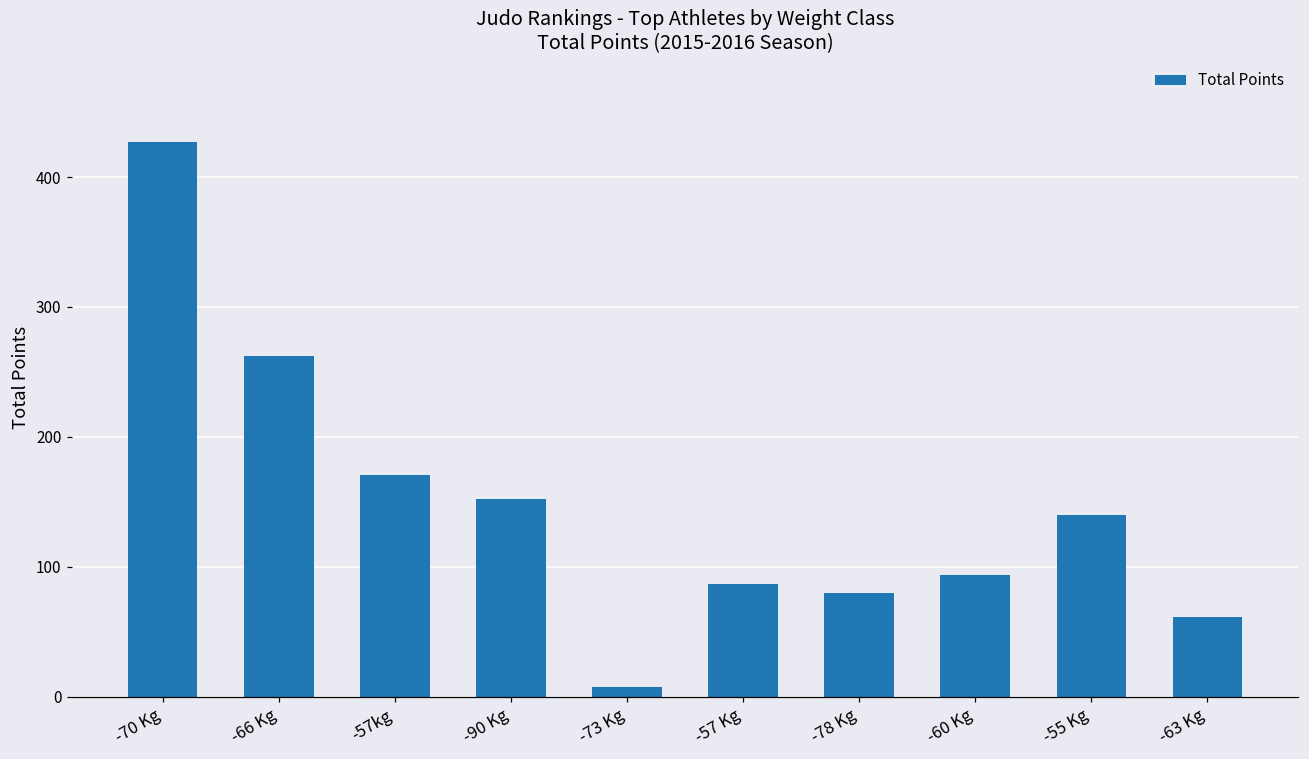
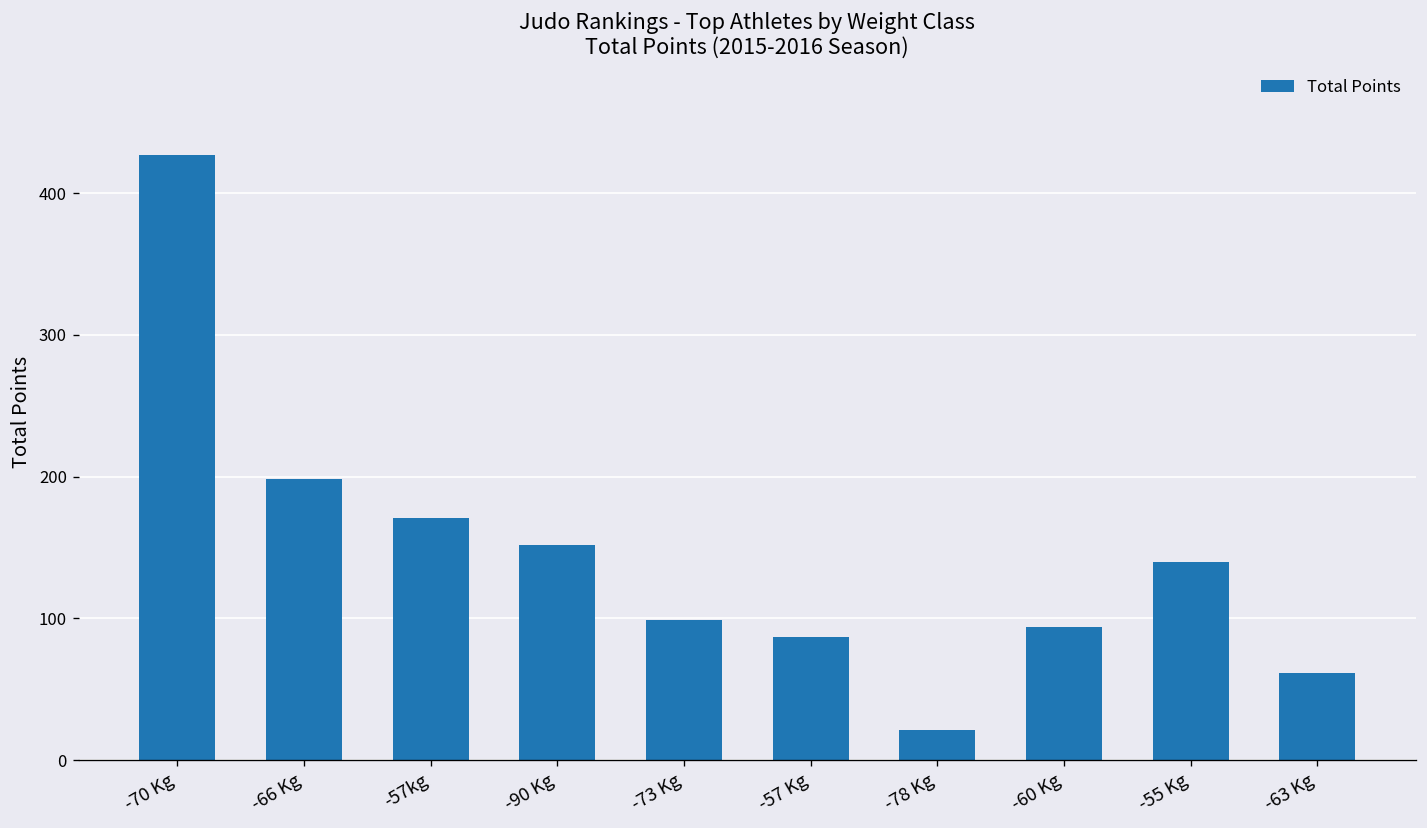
  {
    "-70 Kg": 427,
-   "-66 Kg": 262,
+   "-66 Kg": 198,
    "-57kg": 171,
    "-90 Kg": 152,
-   "-73 Kg": 7,
+   "-73 Kg": 99,
    "-57 Kg": 87,
-   "-78 Kg": 80,
+   "-78 Kg": 21,
    "-60 Kg": 94,
    "-55 Kg": 140,
    "-63 Kg": 62
  }
